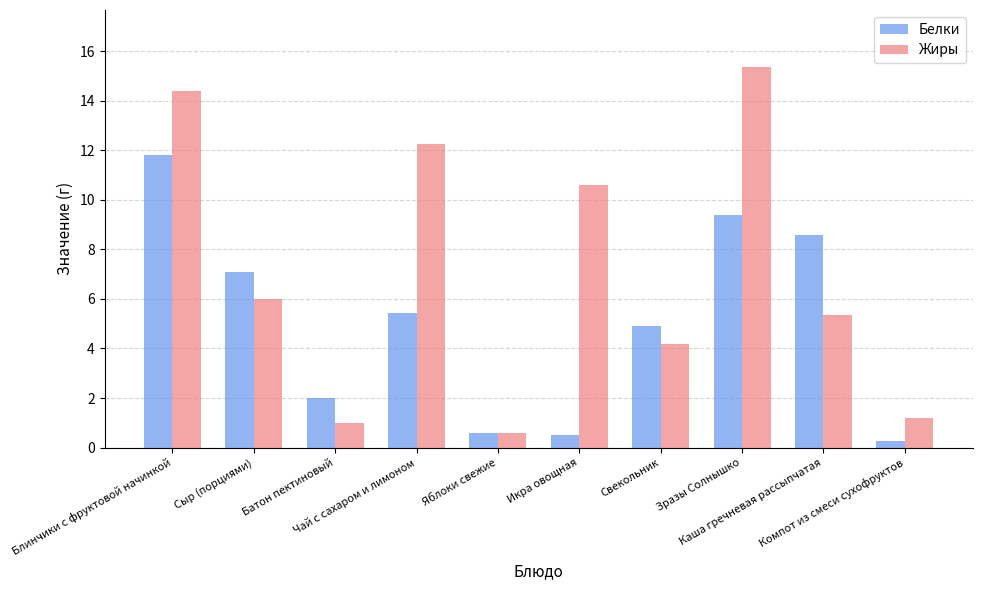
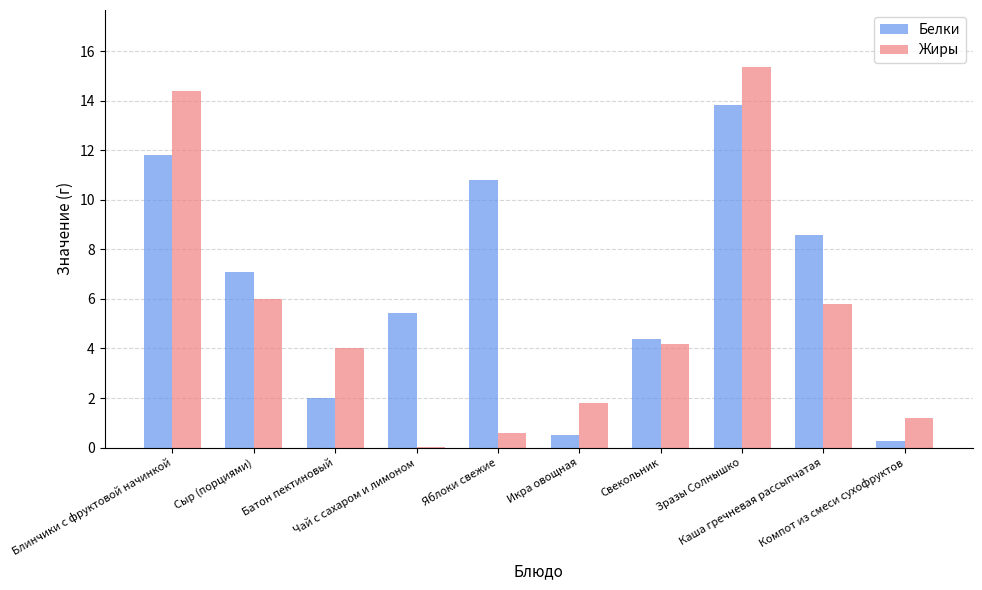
  {
    "Белки": {
      "Блинчики с фруктовой начинкой": 11.8,
      "Сыр (порциями)": 7.1,
      "Батон пектиновый": 2.0,
      "Чай с сахаром и лимоном": 5.4,
-     "Яблоки свежие": 0.6,
+     "Яблоки свежие": 10.8,
      "Икра овощная": 0.5,
-     "Свекольник": 4.9,
-     "Зразы Солнышко": 9.4,
+     "Свекольник": 4.4,
+     "Зразы Солнышко": 13.8,
      "Каша гречневая рассыпчатая": 8.6,
      "Компот из смеси сухофруктов": 0.3
    },
    "Жиры": {
      "Блинчики с фруктовой начинкой": 14.4,
      "Сыр (порциями)": 6.0,
-     "Батон пектиновый": 1,
-     "Чай с сахаром и лимоном": 12.3,
+     "Батон пектиновый": 4,
+     "Чай с сахаром и лимоном": 0.0,
      "Яблоки свежие": 0.6,
-     "Икра овощная": 10.6,
+     "Икра овощная": 1.8,
      "Свекольник": 4.2,
      "Зразы Солнышко": 15.4,
-     "Каша гречневая рассыпчатая": 5.3,
+     "Каша гречневая рассыпчатая": 5.8,
      "Компот из смеси сухофруктов": 1.2
    }
  }
